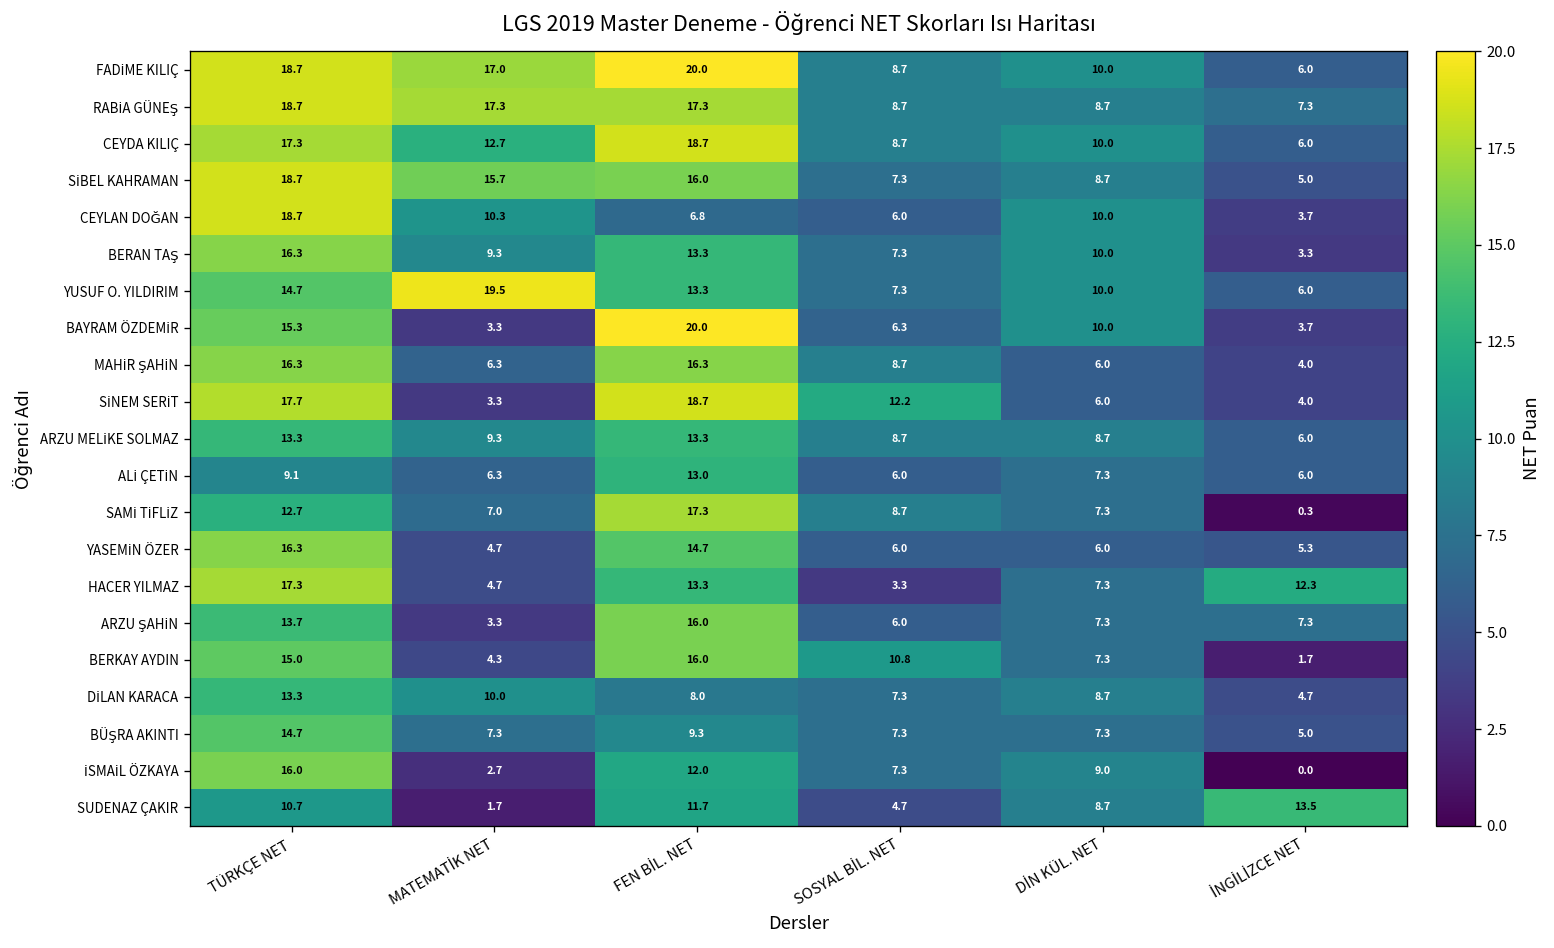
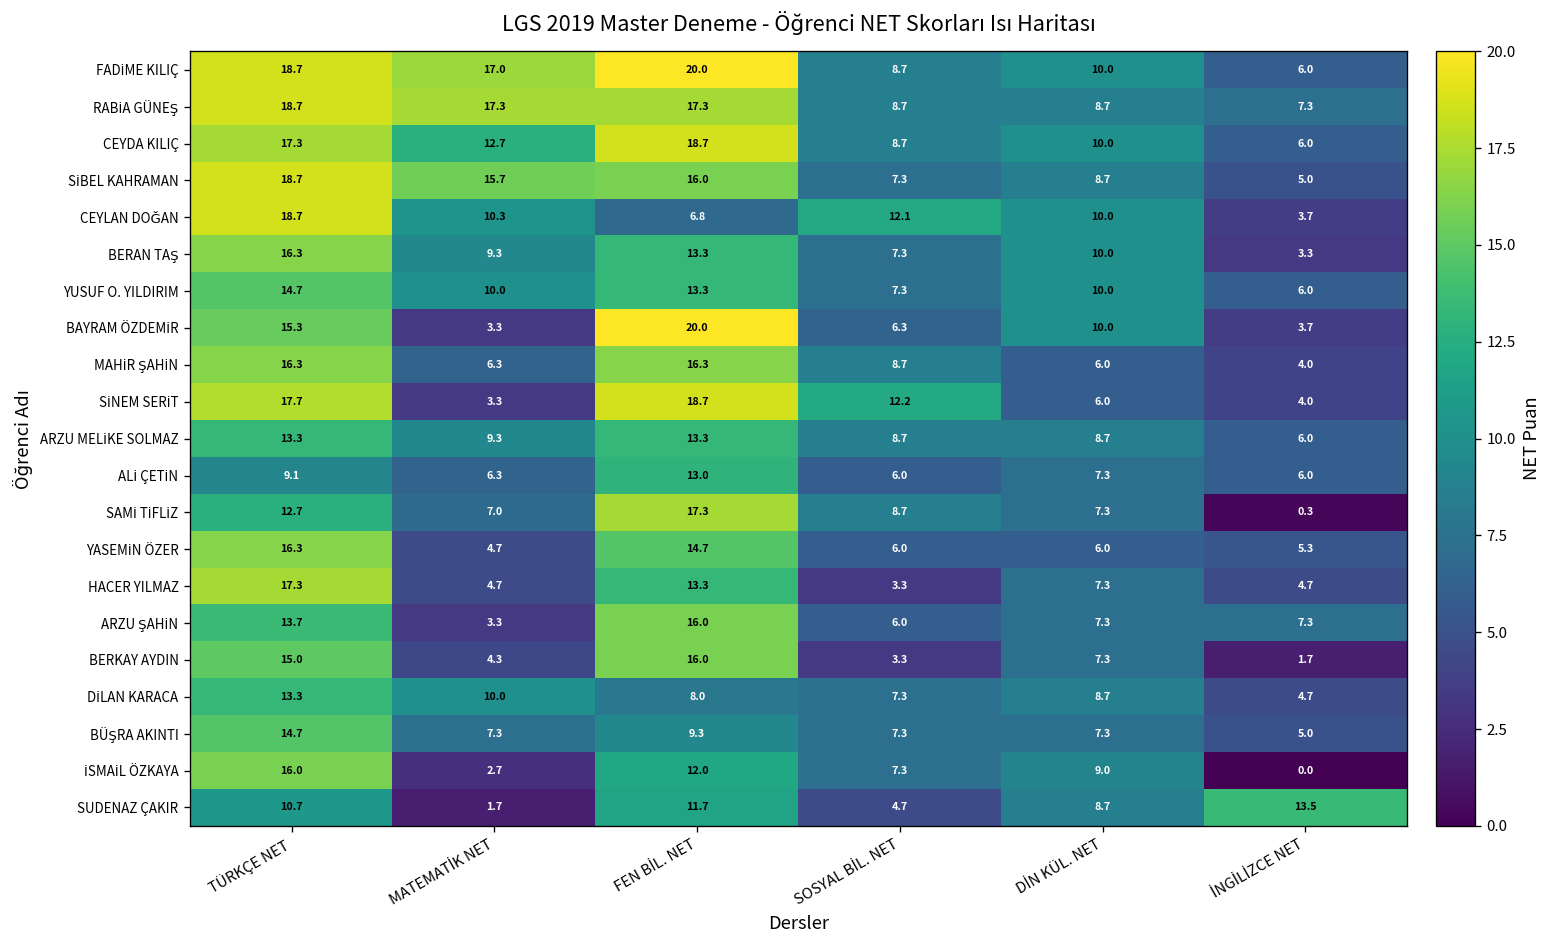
  {
    "FADİME KILIÇ": {
      "TÜRKÇE NET": 18.7,
      "MATEMATİK NET": 17.0,
      "FEN BİL. NET": 20.0,
      "SOSYAL BİL. NET": 8.7,
      "DİN KÜL. NET": 10.0,
      "İNGİLİZCE NET": 6.0
    },
    "RABİA GÜNEŞ": {
      "TÜRKÇE NET": 18.7,
      "MATEMATİK NET": 17.3,
      "FEN BİL. NET": 17.3,
      "SOSYAL BİL. NET": 8.7,
      "DİN KÜL. NET": 8.7,
      "İNGİLİZCE NET": 7.3
    },
    "CEYDA KILIÇ": {
      "TÜRKÇE NET": 17.3,
      "MATEMATİK NET": 12.7,
      "FEN BİL. NET": 18.7,
      "SOSYAL BİL. NET": 8.7,
      "DİN KÜL. NET": 10.0,
      "İNGİLİZCE NET": 6.0
    },
    "SİBEL KAHRAMAN": {
      "TÜRKÇE NET": 18.7,
      "MATEMATİK NET": 15.7,
      "FEN BİL. NET": 16.0,
      "SOSYAL BİL. NET": 7.3,
      "DİN KÜL. NET": 8.7,
      "İNGİLİZCE NET": 5.0
    },
    "CEYLAN DOĞAN": {
      "TÜRKÇE NET": 18.7,
      "MATEMATİK NET": 10.3,
      "FEN BİL. NET": 6.8,
-     "SOSYAL BİL. NET": 6.0,
+     "SOSYAL BİL. NET": 12.1,
      "DİN KÜL. NET": 10.0,
      "İNGİLİZCE NET": 3.7
    },
    "BERAN TAŞ": {
      "TÜRKÇE NET": 16.3,
      "MATEMATİK NET": 9.3,
      "FEN BİL. NET": 13.3,
      "SOSYAL BİL. NET": 7.3,
      "DİN KÜL. NET": 10.0,
      "İNGİLİZCE NET": 3.3
    },
    "YUSUF O. YILDIRIM": {
      "TÜRKÇE NET": 14.7,
-     "MATEMATİK NET": 19.5,
+     "MATEMATİK NET": 10.0,
      "FEN BİL. NET": 13.3,
      "SOSYAL BİL. NET": 7.3,
      "DİN KÜL. NET": 10.0,
      "İNGİLİZCE NET": 6.0
    },
    "BAYRAM ÖZDEMİR": {
      "TÜRKÇE NET": 15.3,
      "MATEMATİK NET": 3.3,
      "FEN BİL. NET": 20.0,
      "SOSYAL BİL. NET": 6.3,
      "DİN KÜL. NET": 10.0,
      "İNGİLİZCE NET": 3.7
    },
    "MAHİR ŞAHİN": {
      "TÜRKÇE NET": 16.3,
      "MATEMATİK NET": 6.3,
      "FEN BİL. NET": 16.3,
      "SOSYAL BİL. NET": 8.7,
      "DİN KÜL. NET": 6.0,
      "İNGİLİZCE NET": 4.0
    },
    "SİNEM SERİT": {
      "TÜRKÇE NET": 17.7,
      "MATEMATİK NET": 3.3,
      "FEN BİL. NET": 18.7,
      "SOSYAL BİL. NET": 12.2,
      "DİN KÜL. NET": 6.0,
      "İNGİLİZCE NET": 4.0
    },
    "ARZU MELİKE SOLMAZ": {
      "TÜRKÇE NET": 13.3,
      "MATEMATİK NET": 9.3,
      "FEN BİL. NET": 13.3,
      "SOSYAL BİL. NET": 8.7,
      "DİN KÜL. NET": 8.7,
      "İNGİLİZCE NET": 6.0
    },
    "ALİ ÇETİN": {
      "TÜRKÇE NET": 9.1,
      "MATEMATİK NET": 6.3,
      "FEN BİL. NET": 13.0,
      "SOSYAL BİL. NET": 6.0,
      "DİN KÜL. NET": 7.3,
      "İNGİLİZCE NET": 6.0
    },
    "SAMİ TİFLİZ": {
      "TÜRKÇE NET": 12.7,
      "MATEMATİK NET": 7.0,
      "FEN BİL. NET": 17.3,
      "SOSYAL BİL. NET": 8.7,
      "DİN KÜL. NET": 7.3,
      "İNGİLİZCE NET": 0.3
    },
    "YASEMİN ÖZER": {
      "TÜRKÇE NET": 16.3,
      "MATEMATİK NET": 4.7,
      "FEN BİL. NET": 14.7,
      "SOSYAL BİL. NET": 6.0,
      "DİN KÜL. NET": 6.0,
      "İNGİLİZCE NET": 5.3
    },
    "HACER YILMAZ": {
      "TÜRKÇE NET": 17.3,
      "MATEMATİK NET": 4.7,
      "FEN BİL. NET": 13.3,
      "SOSYAL BİL. NET": 3.3,
      "DİN KÜL. NET": 7.3,
-     "İNGİLİZCE NET": 12.3
+     "İNGİLİZCE NET": 4.7
    },
    "ARZU ŞAHİN": {
      "TÜRKÇE NET": 13.7,
      "MATEMATİK NET": 3.3,
      "FEN BİL. NET": 16.0,
      "SOSYAL BİL. NET": 6.0,
      "DİN KÜL. NET": 7.3,
      "İNGİLİZCE NET": 7.3
    },
    "BERKAY AYDIN": {
      "TÜRKÇE NET": 15.0,
      "MATEMATİK NET": 4.3,
      "FEN BİL. NET": 16.0,
-     "SOSYAL BİL. NET": 10.8,
+     "SOSYAL BİL. NET": 3.3,
      "DİN KÜL. NET": 7.3,
      "İNGİLİZCE NET": 1.7
    },
    "DİLAN KARACA": {
      "TÜRKÇE NET": 13.3,
      "MATEMATİK NET": 10.0,
      "FEN BİL. NET": 8.0,
      "SOSYAL BİL. NET": 7.3,
      "DİN KÜL. NET": 8.7,
      "İNGİLİZCE NET": 4.7
    },
    "BÜŞRA AKINTI": {
      "TÜRKÇE NET": 14.7,
      "MATEMATİK NET": 7.3,
      "FEN BİL. NET": 9.3,
      "SOSYAL BİL. NET": 7.3,
      "DİN KÜL. NET": 7.3,
      "İNGİLİZCE NET": 5.0
    },
    "İSMAİL ÖZKAYA": {
      "TÜRKÇE NET": 16.0,
      "MATEMATİK NET": 2.7,
      "FEN BİL. NET": 12.0,
      "SOSYAL BİL. NET": 7.3,
      "DİN KÜL. NET": 9.0,
      "İNGİLİZCE NET": 0.0
    },
    "SUDENAZ ÇAKIR": {
      "TÜRKÇE NET": 10.7,
      "MATEMATİK NET": 1.7,
      "FEN BİL. NET": 11.7,
      "SOSYAL BİL. NET": 4.7,
      "DİN KÜL. NET": 8.7,
      "İNGİLİZCE NET": 13.5
    }
  }
